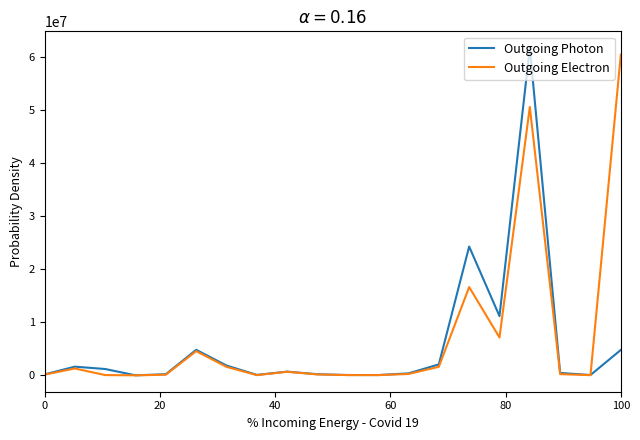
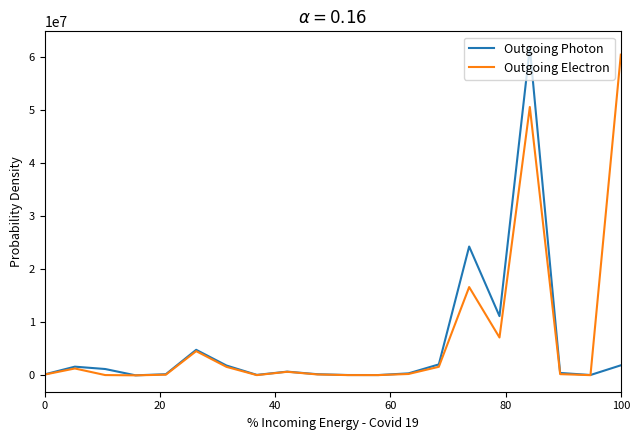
  {
    "Outgoing Photon": {
-     "100": 5000000
+     "100": 2000000
    },
    "Outgoing Electron": {
      "100": 60000000
    }
  }
